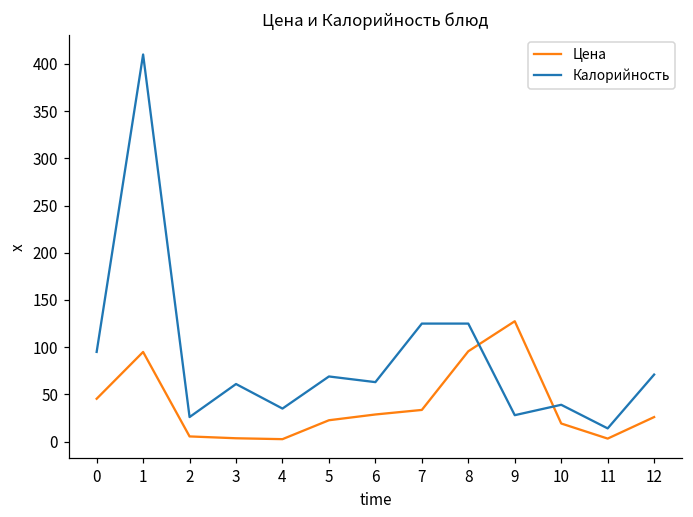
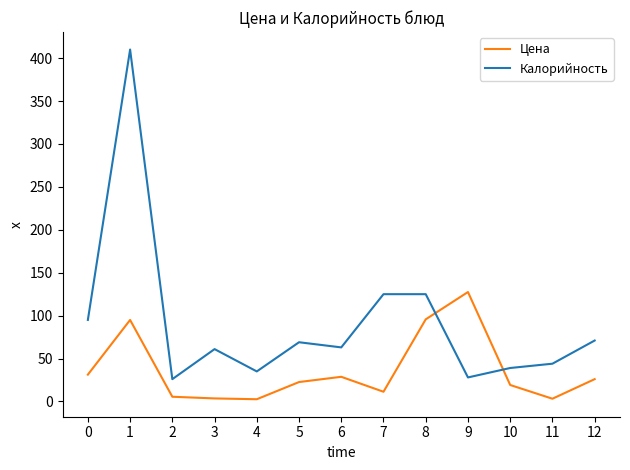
  {
    "Цена": {
-     "0": 50,
+     "0": 30,
      "1": 90,
      "2": 10,
      "3": 0,
      "4": 0,
      "5": 20,
      "6": 30,
-     "7": 30,
+     "7": 10,
      "8": 100,
      "9": 130,
      "10": 20,
      "11": 0,
      "12": 30
    },
    "Калорийность": {
      "0": 100,
      "1": 410,
      "2": 30,
      "3": 60,
      "4": 40,
      "5": 70,
      "6": 60,
      "7": 130,
      "8": 130,
      "9": 30,
      "10": 40,
-     "11": 10,
+     "11": 40,
      "12": 70
    }
  }
